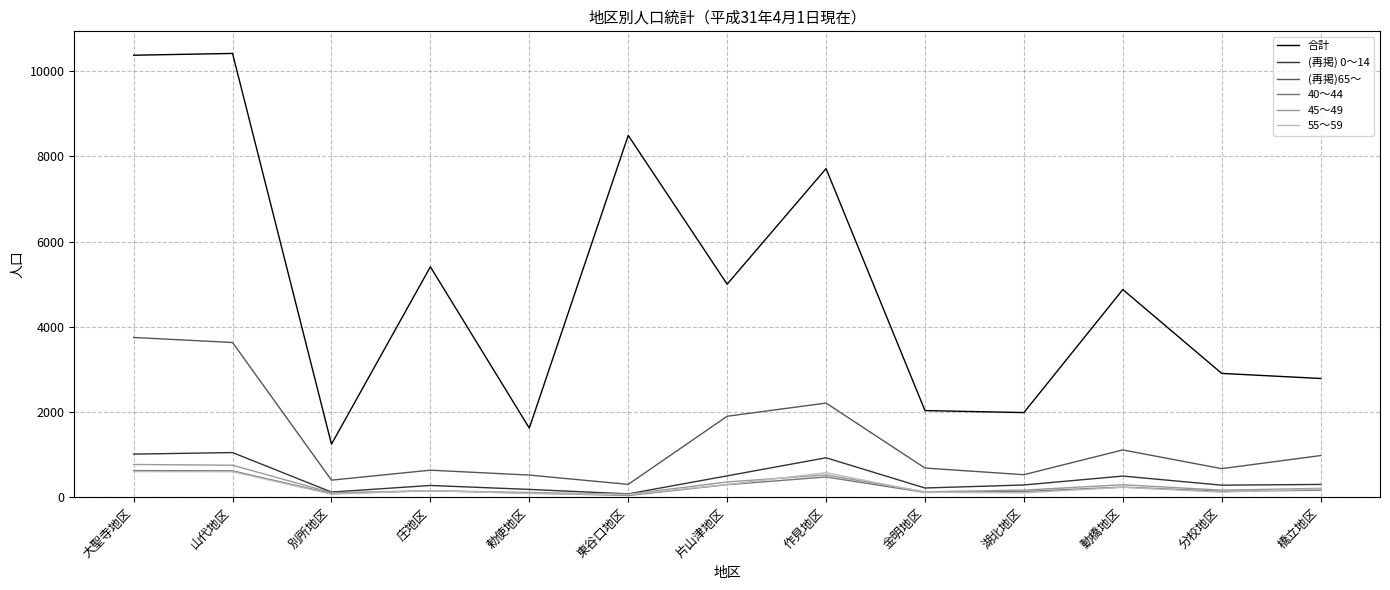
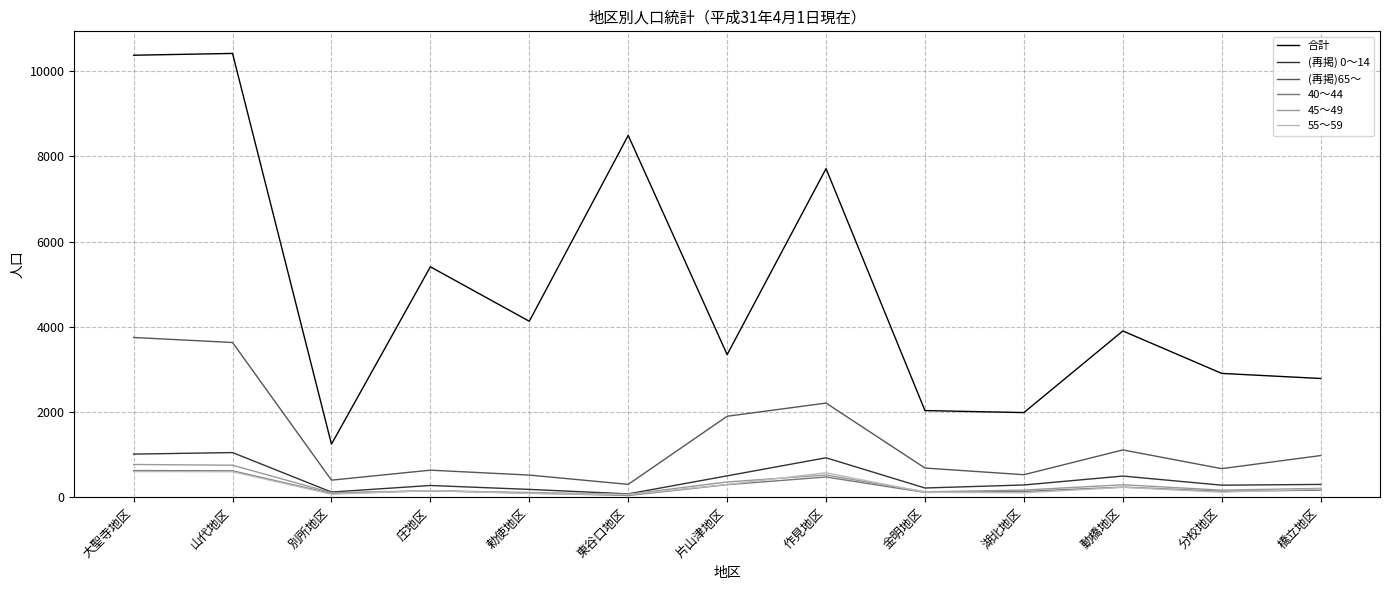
  {
    "合計": {
      "大聖寺地区": 10400,
      "山代地区": 10400,
      "別所地区": 1200,
      "庄地区": 5400,
-     "勅使地区": 1600,
+     "勅使地区": 4100,
      "東谷口地区": 8500,
-     "片山津地区": 5000,
+     "片山津地区": 3300,
      "作見地区": 7700,
      "金明地区": 2000,
      "湖北地区": 2000,
-     "動橋地区": 4900,
+     "動橋地区": 3900,
      "分校地区": 2900,
      "橋立地区": 2800
    }
  }
